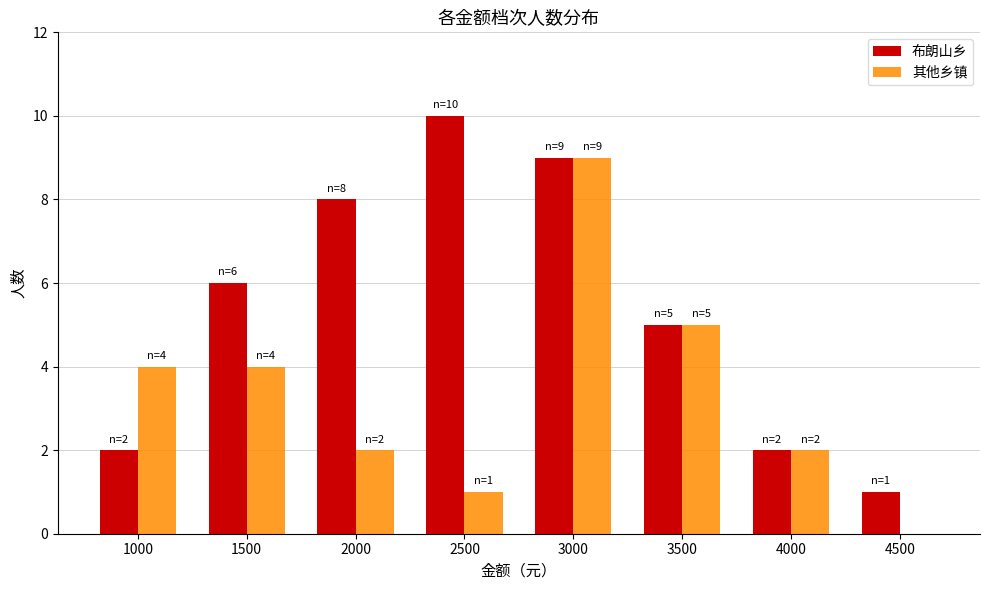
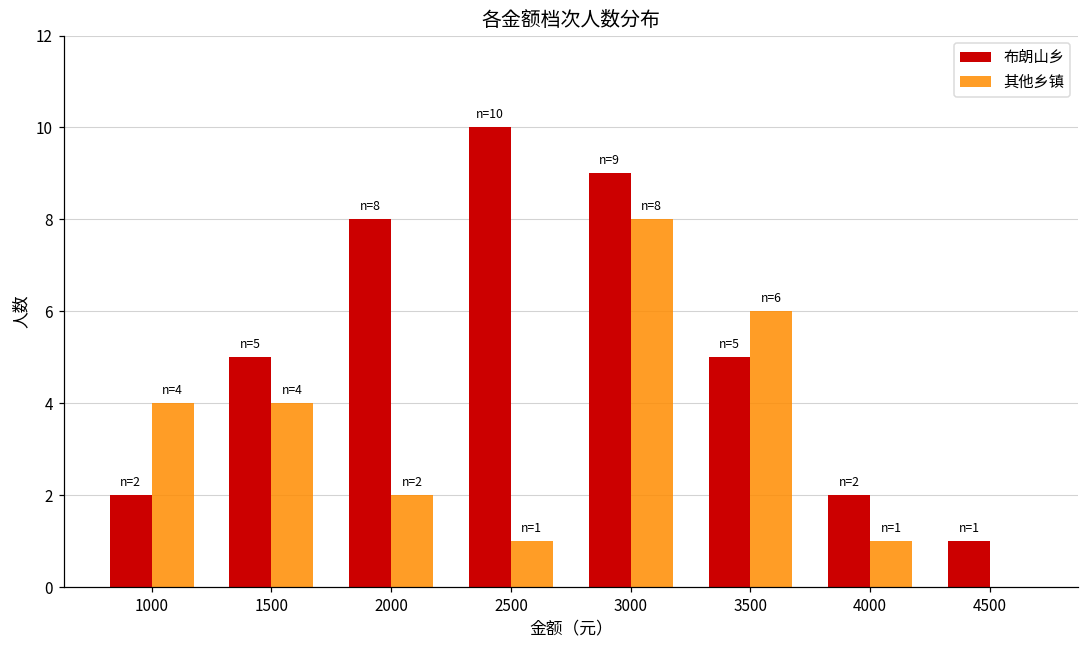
  {
    "布朗山乡": {
      "1000": 2,
-     "1500": 6,
+     "1500": 5,
      "2000": 8,
      "2500": 10,
      "3000": 9,
      "3500": 5,
      "4000": 2,
      "4500": 1
    },
    "其他乡镇": {
      "1000": 4,
      "1500": 4,
      "2000": 2,
      "2500": 1,
-     "3000": 9,
-     "3500": 5,
-     "4000": 2
+     "3000": 8,
+     "3500": 6,
+     "4000": 1
    }
  }
